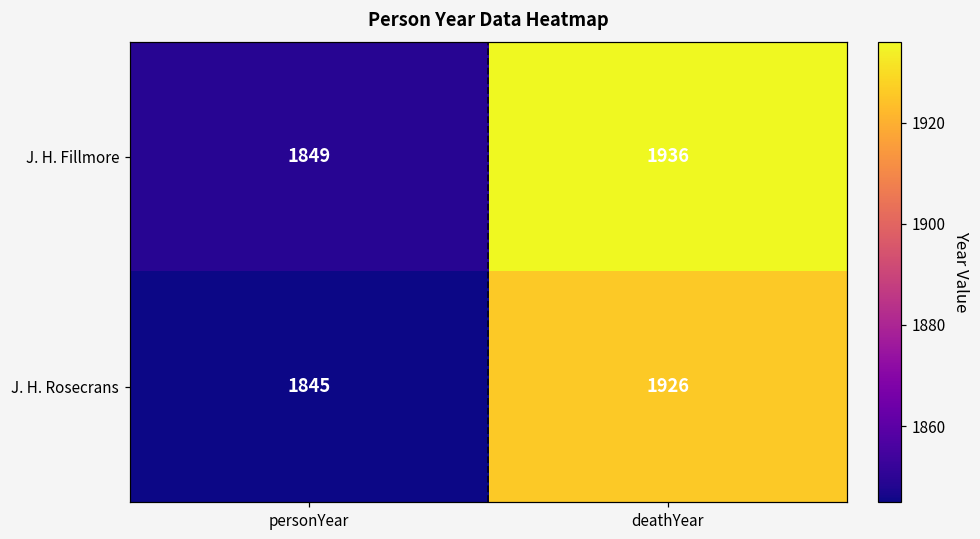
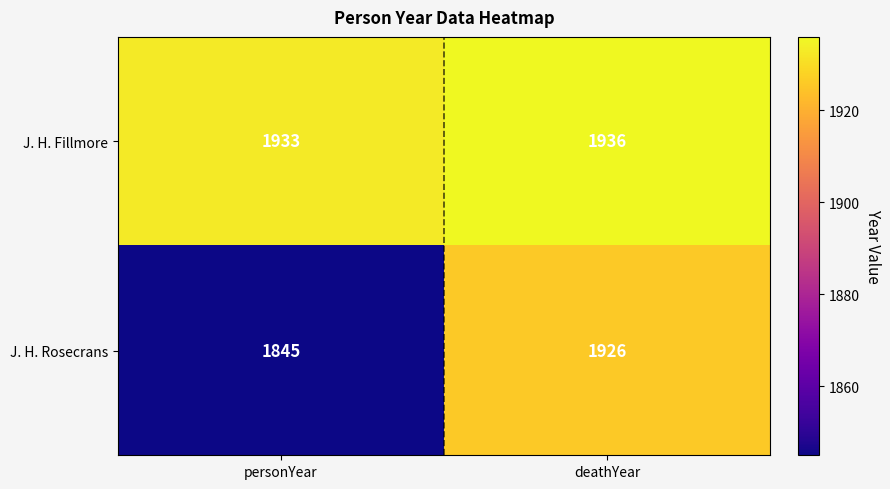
  {
    "J. H. Fillmore": {
-     "personYear": 1849,
+     "personYear": 1933,
      "deathYear": 1936
    },
    "J. H. Rosecrans": {
      "personYear": 1845,
      "deathYear": 1926
    }
  }
